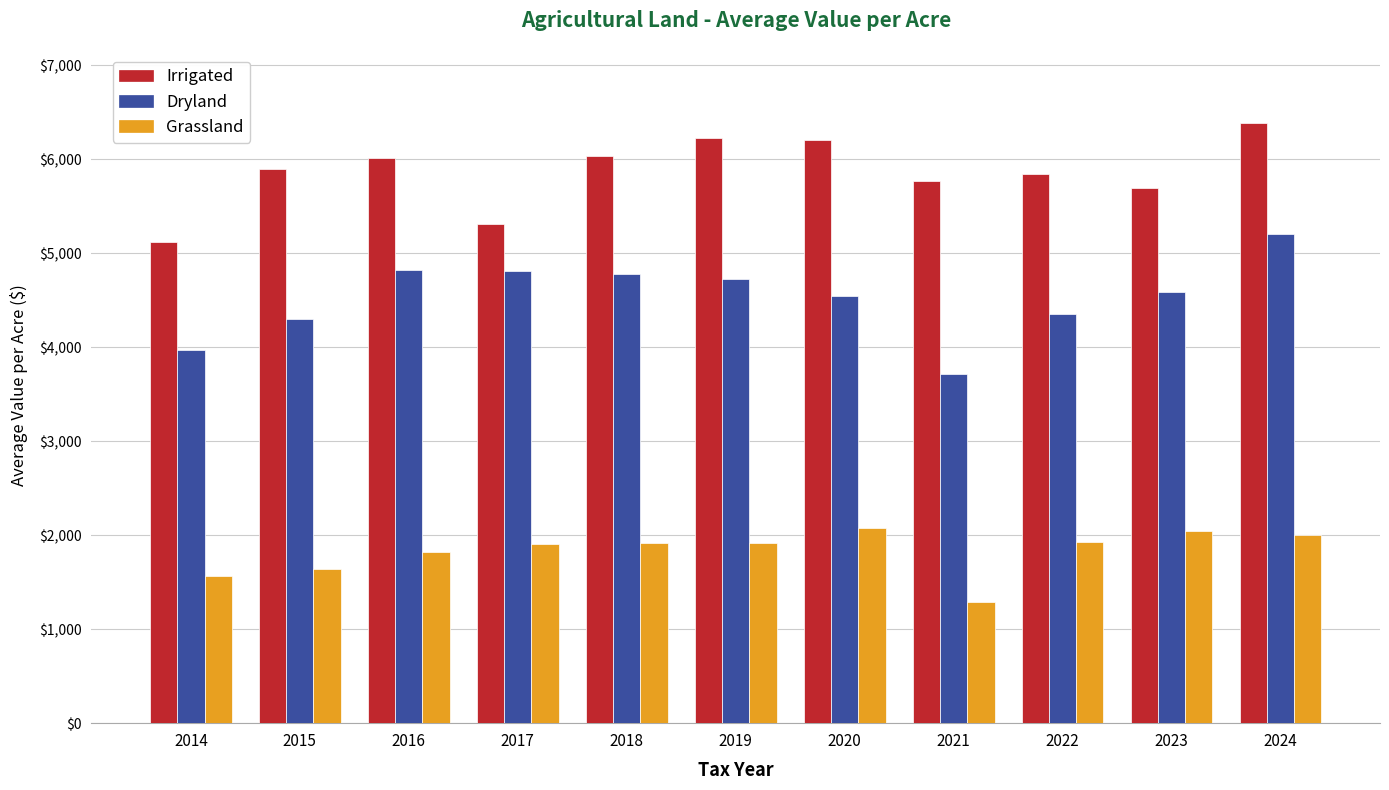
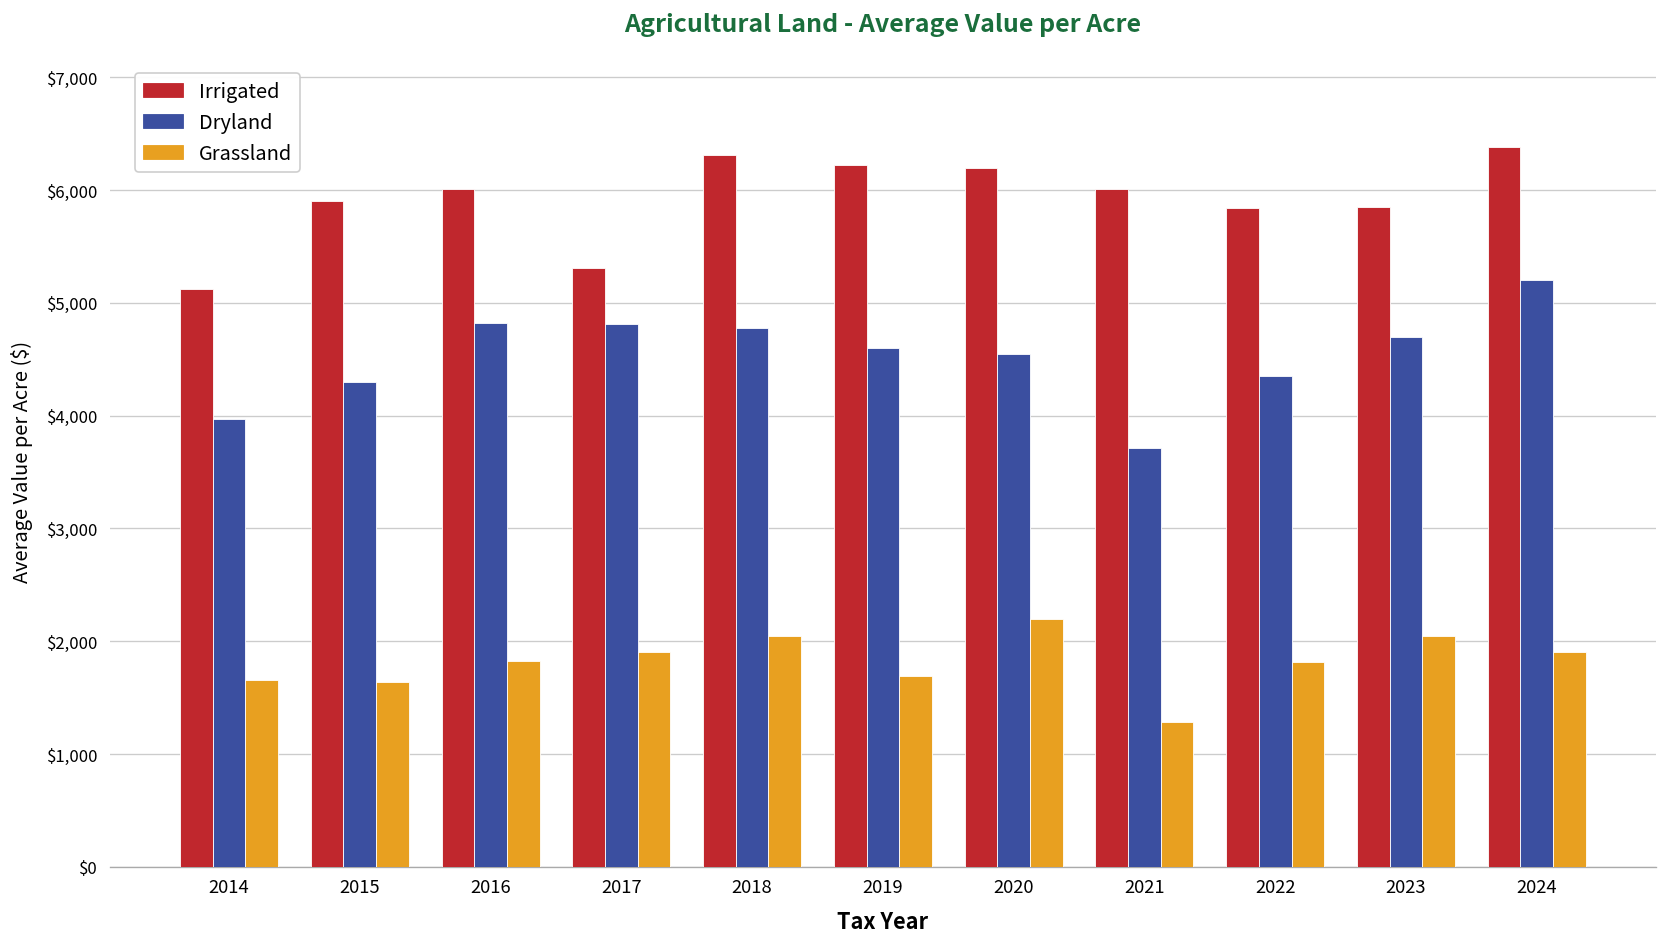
  {
    "Irrigated": {
      "2014": "$5,100",
      "2015": "$5,900",
      "2016": "$6,000",
      "2017": "$5,300",
-     "2018": "$6,000",
+     "2018": "$6,300",
      "2019": "$6,200",
      "2020": "$6,200",
-     "2021": "$5,800",
+     "2021": "$6,000",
      "2022": "$5,800",
-     "2023": "$5,700",
+     "2023": "$5,800",
      "2024": "$6,400"
    },
    "Dryland": {
      "2014": "$4,000",
      "2015": "$4,300",
      "2016": "$4,800",
      "2017": "$4,800",
      "2018": "$4,800",
-     "2019": "$4,700",
+     "2019": "$4,600",
      "2020": "$4,500",
      "2021": "$3,700",
      "2022": "$4,400",
-     "2023": "$4,600",
+     "2023": "$4,700",
      "2024": "$5,200"
    },
    "Grassland": {
-     "2014": "$1,600",
+     "2014": "$1,700",
      "2015": "$1,600",
      "2016": "$1,800",
      "2017": "$1,900",
-     "2018": "$1,900",
-     "2019": "$1,900",
-     "2020": "$2,100",
+     "2018": "$2,000",
+     "2019": "$1,700",
+     "2020": "$2,200",
      "2021": "$1,300",
-     "2022": "$1,900",
+     "2022": "$1,800",
      "2023": "$2,000",
-     "2024": "$2,000"
+     "2024": "$1,900"
    }
  }
